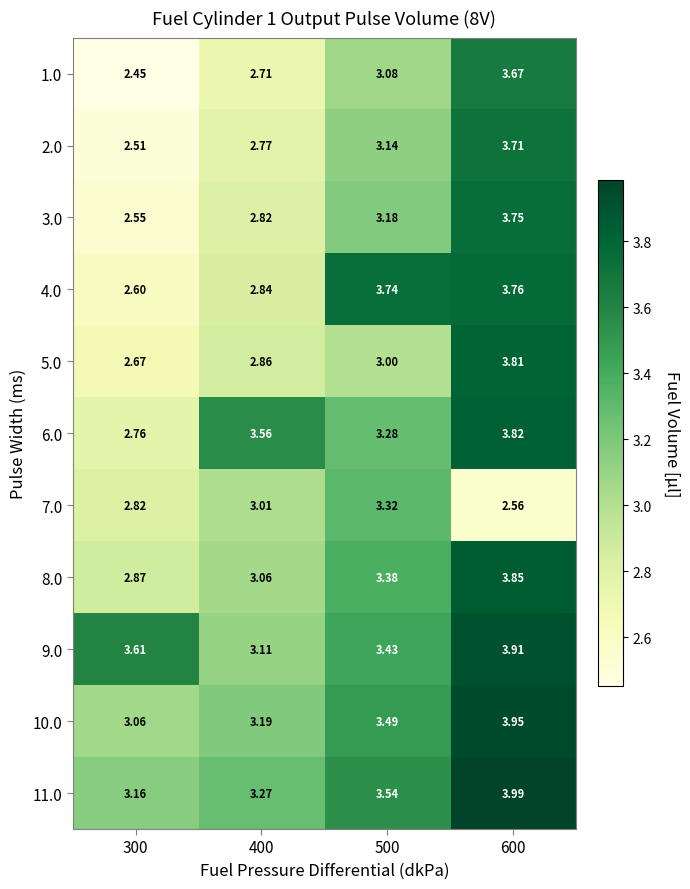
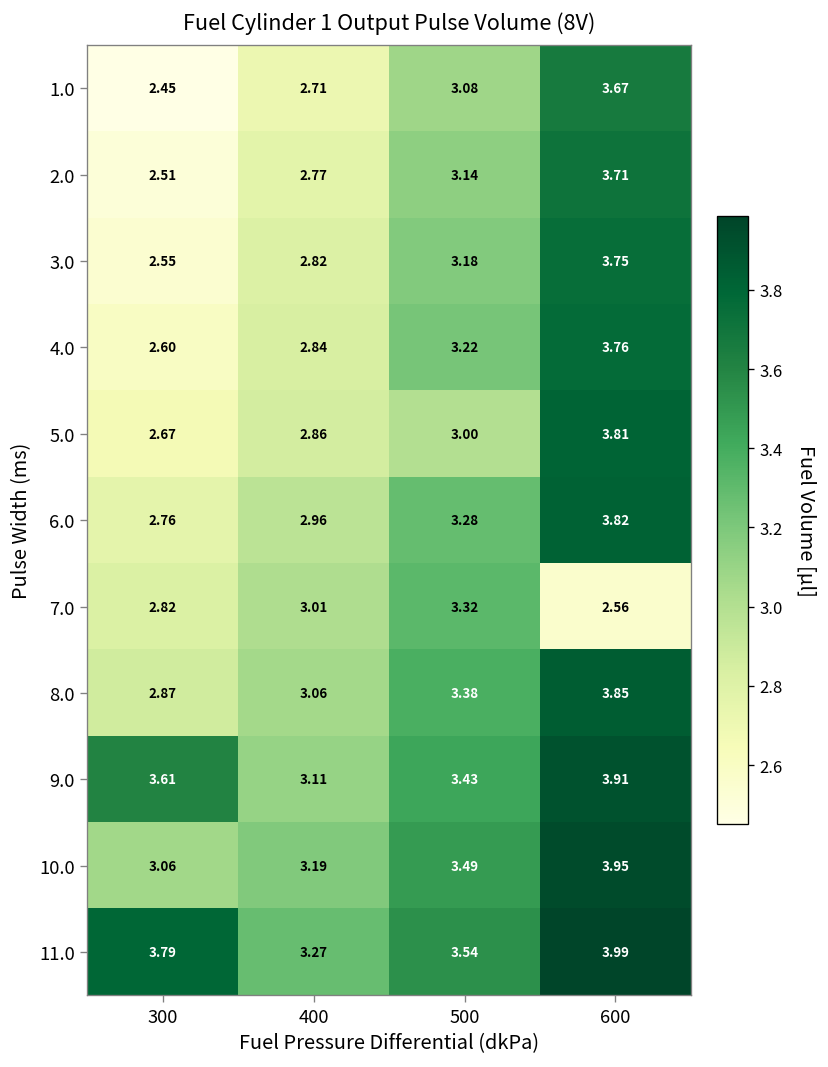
  {
    "1.0": {
      "300": 2.45,
      "400": 2.71,
      "500": 3.08,
      "600": 3.67
    },
    "2.0": {
      "300": 2.51,
      "400": 2.77,
      "500": 3.14,
      "600": 3.71
    },
    "3.0": {
      "300": 2.55,
      "400": 2.82,
      "500": 3.18,
      "600": 3.75
    },
    "4.0": {
      "300": 2.60,
      "400": 2.84,
-     "500": 3.74,
+     "500": 3.22,
      "600": 3.76
    },
    "5.0": {
      "300": 2.67,
      "400": 2.86,
      "500": 3.00,
      "600": 3.81
    },
    "6.0": {
      "300": 2.76,
-     "400": 3.56,
+     "400": 2.96,
      "500": 3.28,
      "600": 3.82
    },
    "7.0": {
      "300": 2.82,
      "400": 3.01,
      "500": 3.32,
      "600": 2.56
    },
    "8.0": {
      "300": 2.87,
      "400": 3.06,
      "500": 3.38,
      "600": 3.85
    },
    "9.0": {
      "300": 3.61,
      "400": 3.11,
      "500": 3.43,
      "600": 3.91
    },
    "10.0": {
      "300": 3.06,
      "400": 3.19,
      "500": 3.49,
      "600": 3.95
    },
    "11.0": {
-     "300": 3.16,
+     "300": 3.79,
      "400": 3.27,
      "500": 3.54,
      "600": 3.99
    }
  }
